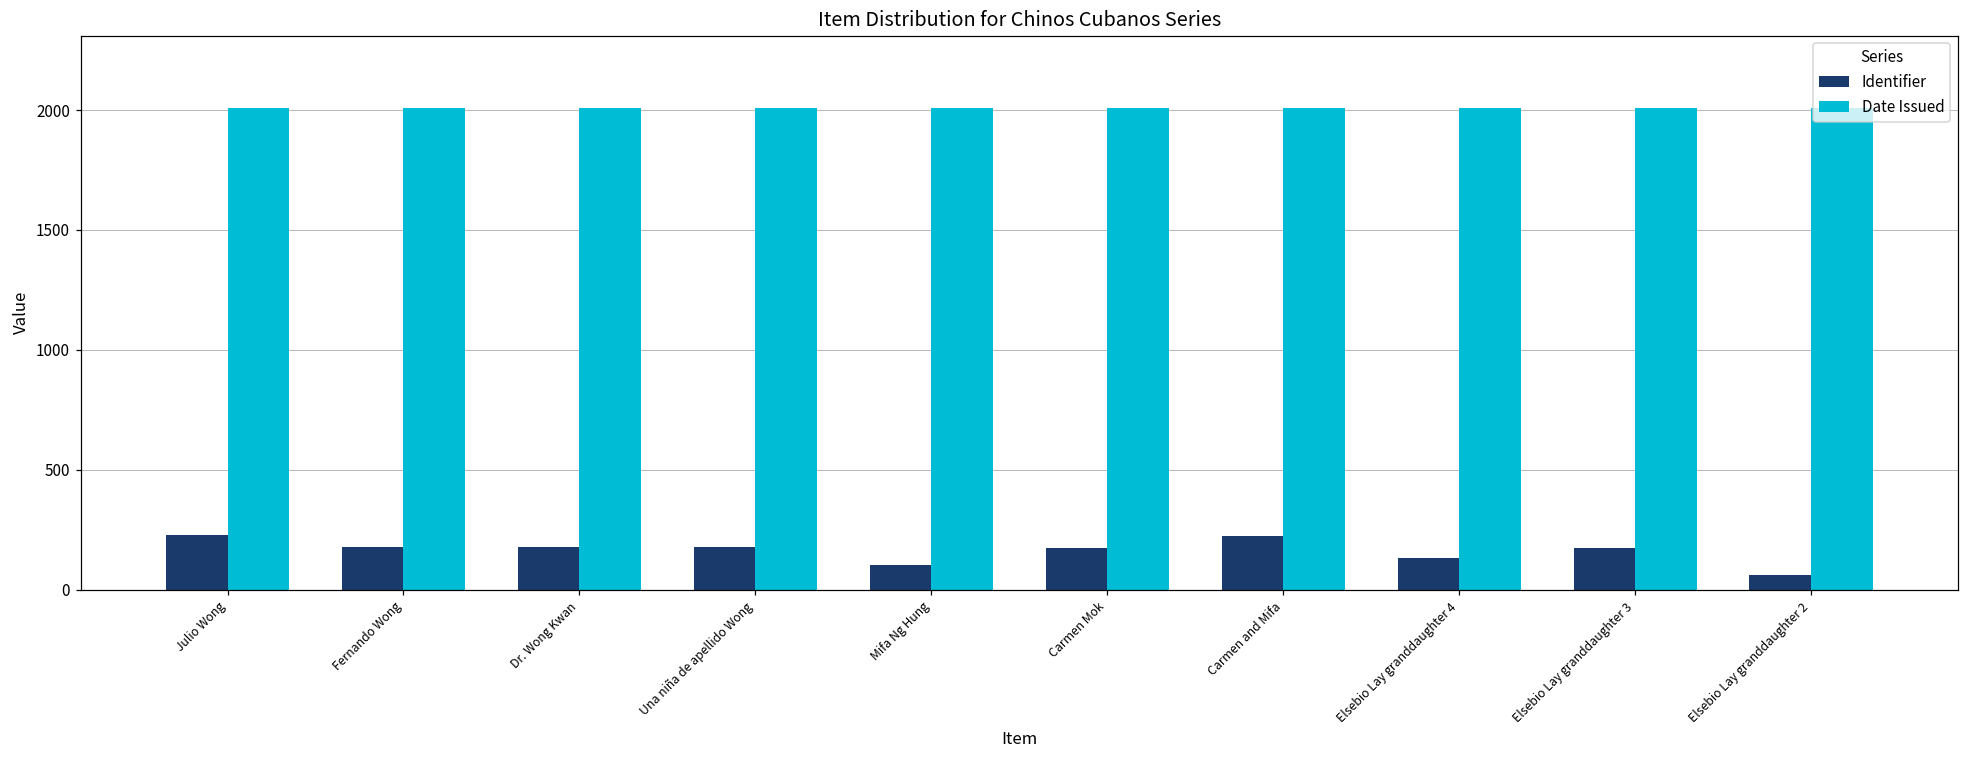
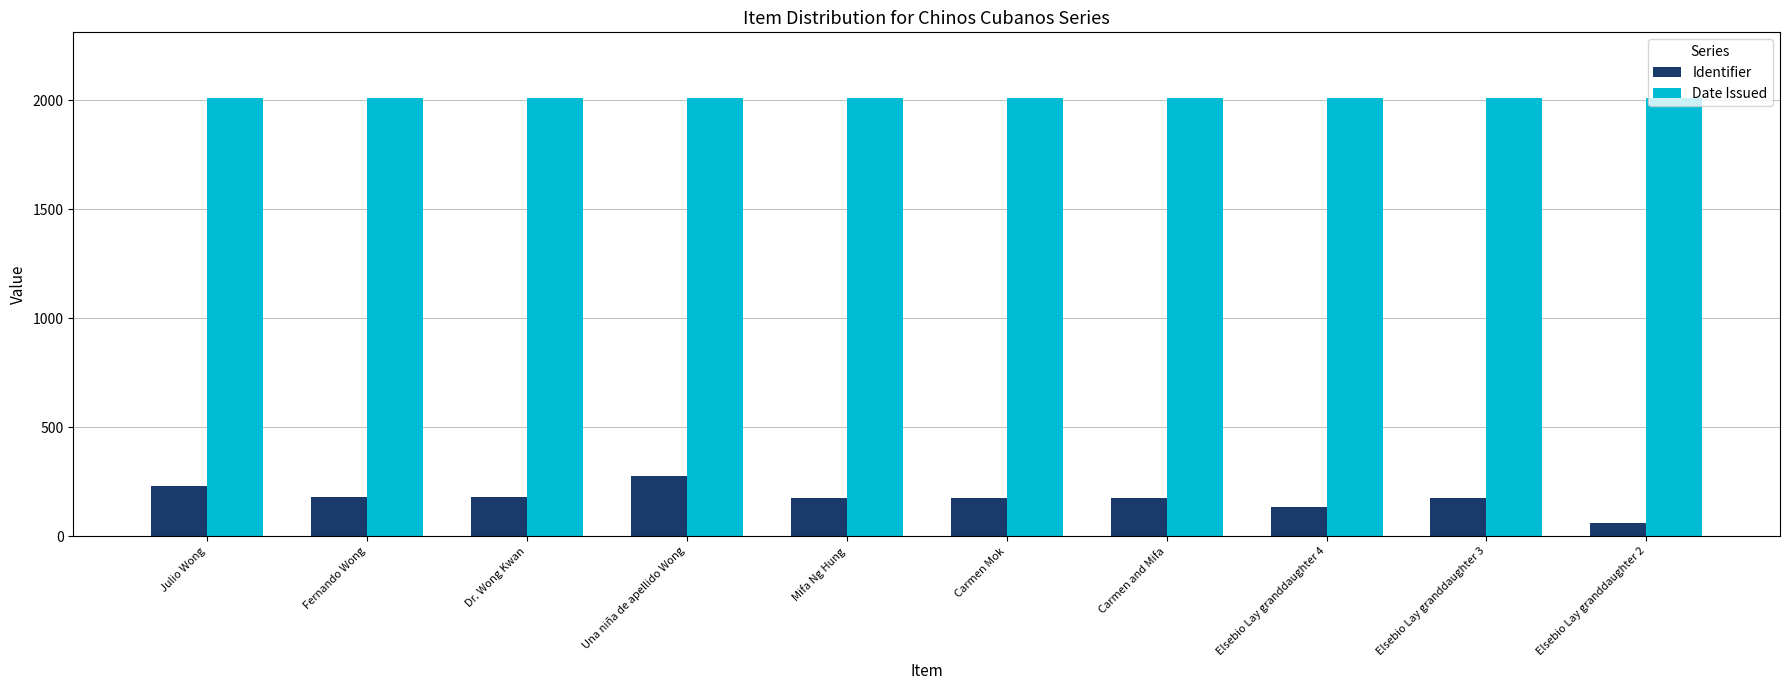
  {
    "Identifier": {
      "Julio Wong": 230,
      "Fernando Wong": 180,
      "Dr. Wong Kwan": 180,
-     "Una niña de apellido Wong": 180,
-     "Mifa Ng Hung": 100,
+     "Una niña de apellido Wong": 280,
+     "Mifa Ng Hung": 180,
      "Carmen Mok": 180,
-     "Carmen and Mifa": 220,
+     "Carmen and Mifa": 180,
      "Elsebio Lay granddaughter 4": 130,
      "Elsebio Lay granddaughter 3": 170,
      "Elsebio Lay granddaughter 2": 60
    },
    "Date Issued": {
      "Julio Wong": 2010,
      "Fernando Wong": 2010,
      "Dr. Wong Kwan": 2010,
      "Una niña de apellido Wong": 2010,
      "Mifa Ng Hung": 2010,
      "Carmen Mok": 2010,
      "Carmen and Mifa": 2010,
      "Elsebio Lay granddaughter 4": 2010,
      "Elsebio Lay granddaughter 3": 2010
    }
  }
